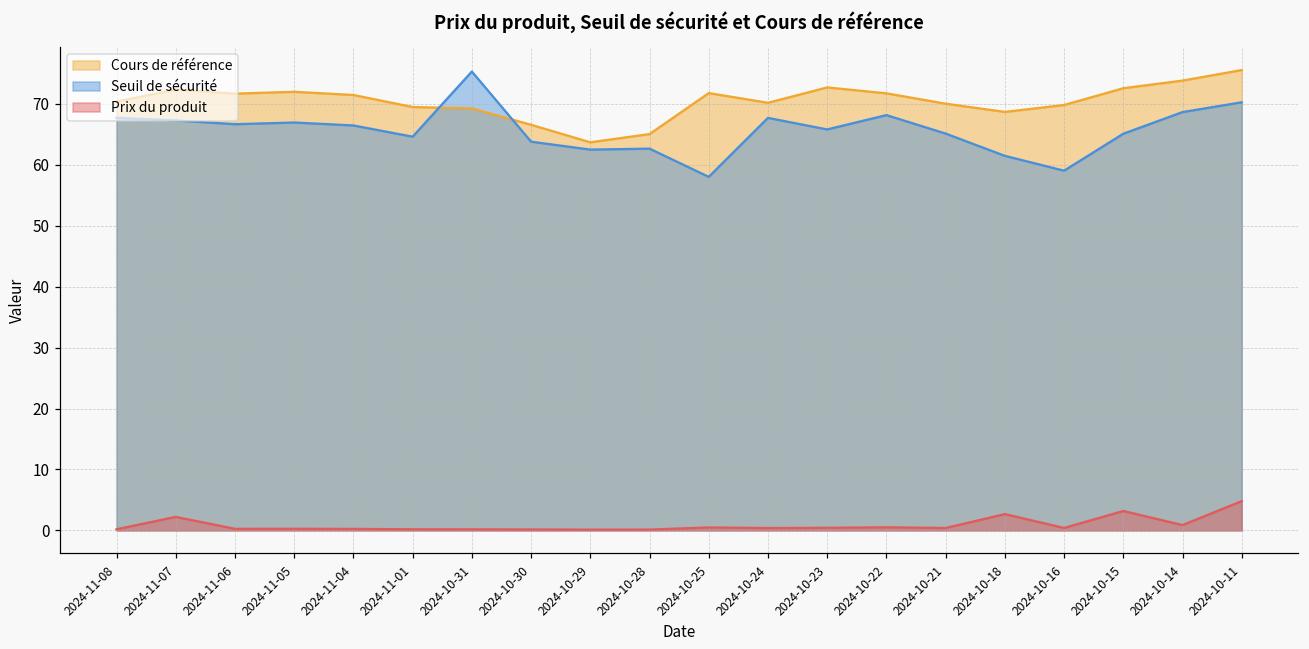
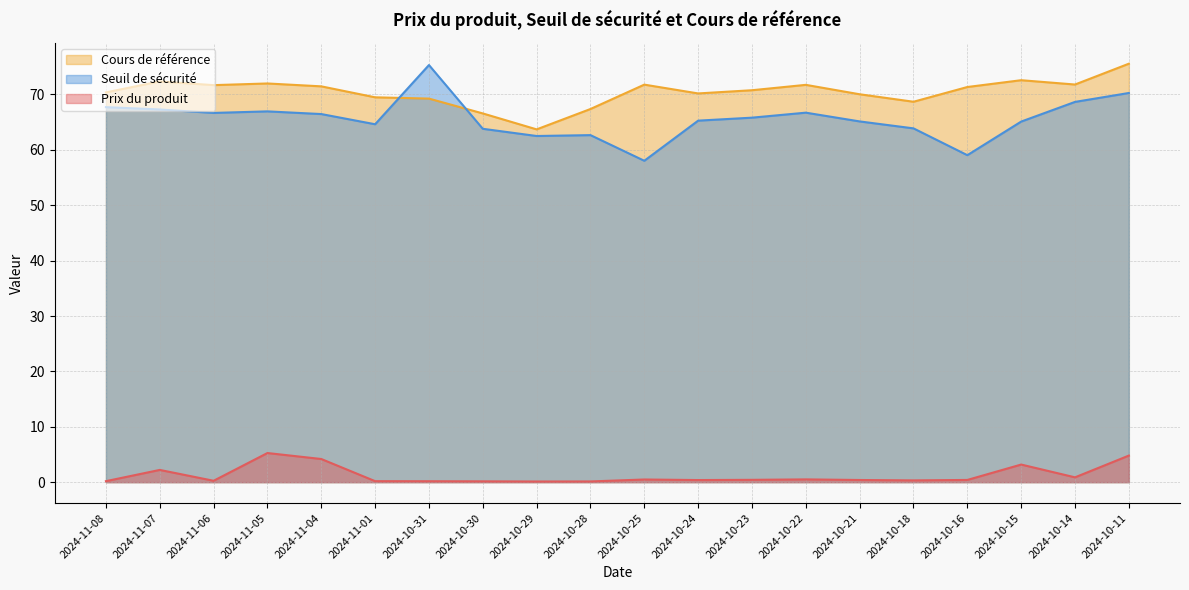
  {
    "Cours de référence": {
      "2024-11-05": 72,
      "2024-11-04": 71,
      "2024-11-01": 69,
      "2024-10-31": 69,
      "2024-10-30": 67,
      "2024-10-29": 64,
-     "2024-10-28": 65,
+     "2024-10-28": 67,
      "2024-10-25": 72,
      "2024-10-24": 70,
-     "2024-10-23": 73,
+     "2024-10-23": 71,
      "2024-10-22": 72,
      "2024-10-21": 70,
      "2024-10-18": 69,
-     "2024-10-16": 70,
+     "2024-10-16": 71,
      "2024-10-15": 73,
-     "2024-10-14": 74,
+     "2024-10-14": 72,
      "2024-10-11": 76
    },
    "Seuil de sécurité": {
      "2024-11-06": 67,
      "2024-11-05": 67,
      "2024-11-04": 66,
      "2024-11-01": 65,
      "2024-10-31": 75,
      "2024-10-30": 64,
      "2024-10-29": 63,
      "2024-10-28": 63,
      "2024-10-25": 58,
-     "2024-10-24": 68,
+     "2024-10-24": 65,
      "2024-10-23": 66,
-     "2024-10-22": 68,
+     "2024-10-22": 67,
      "2024-10-21": 65,
-     "2024-10-18": 61,
+     "2024-10-18": 64,
      "2024-10-16": 59,
      "2024-10-15": 65,
      "2024-10-14": 69,
      "2024-10-11": 70
    },
    "Prix du produit": {
      "2024-11-08": 0,
      "2024-11-07": 2,
      "2024-11-06": 0,
-     "2024-11-05": 0,
-     "2024-11-04": 0,
+     "2024-11-05": 5,
+     "2024-11-04": 4,
      "2024-11-01": 0,
      "2024-10-31": 0,
      "2024-10-30": 0,
      "2024-10-29": 0,
      "2024-10-28": 0,
      "2024-10-25": 0,
      "2024-10-24": 0,
      "2024-10-23": 0,
      "2024-10-22": 1,
      "2024-10-21": 0,
-     "2024-10-18": 3,
+     "2024-10-18": 0,
      "2024-10-16": 0,
      "2024-10-15": 3,
      "2024-10-14": 1,
      "2024-10-11": 5
    }
  }
